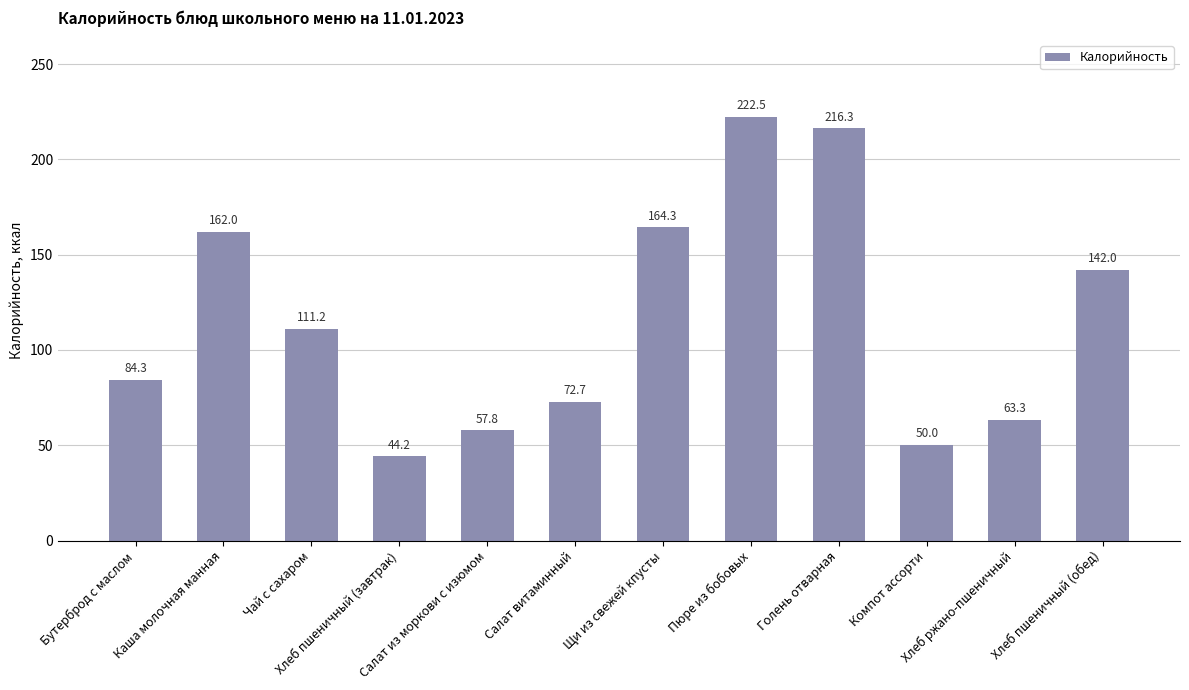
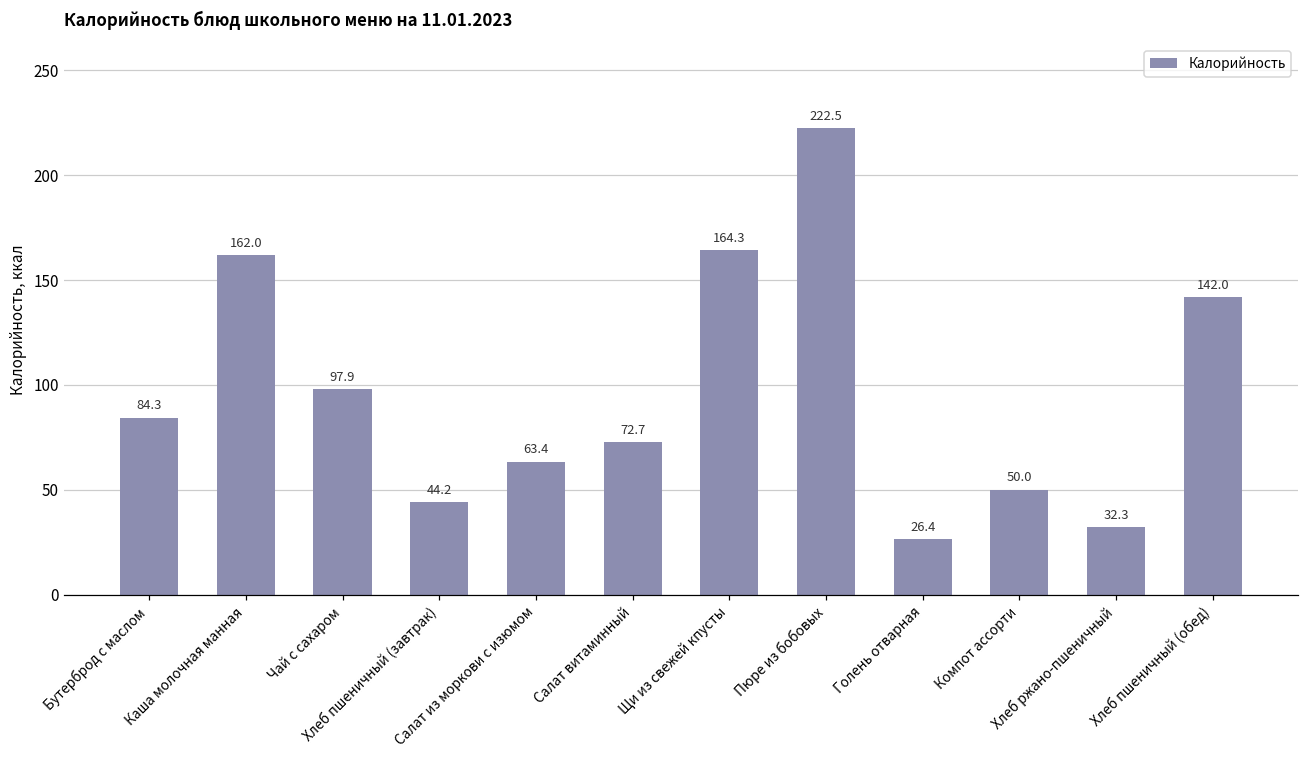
  {
    "Бутерброд с маслом": 84.3,
    "Каша молочная манная": 162.0,
-   "Чай с сахаром": 111.2,
+   "Чай с сахаром": 97.9,
    "Хлеб пшеничный (завтрак)": 44.2,
-   "Салат из моркови с изюмом": 57.8,
+   "Салат из моркови с изюмом": 63.4,
    "Салат витаминный": 72.7,
    "Щи из свежей кпусты": 164.3,
    "Пюре из бобовых": 222.5,
-   "Голень отварная": 216.3,
+   "Голень отварная": 26.4,
    "Компот ассорти": 50.0,
-   "Хлеб ржано-пшеничный": 63.3,
+   "Хлеб ржано-пшеничный": 32.3,
    "Хлеб пшеничный (обед)": 142.0
  }
